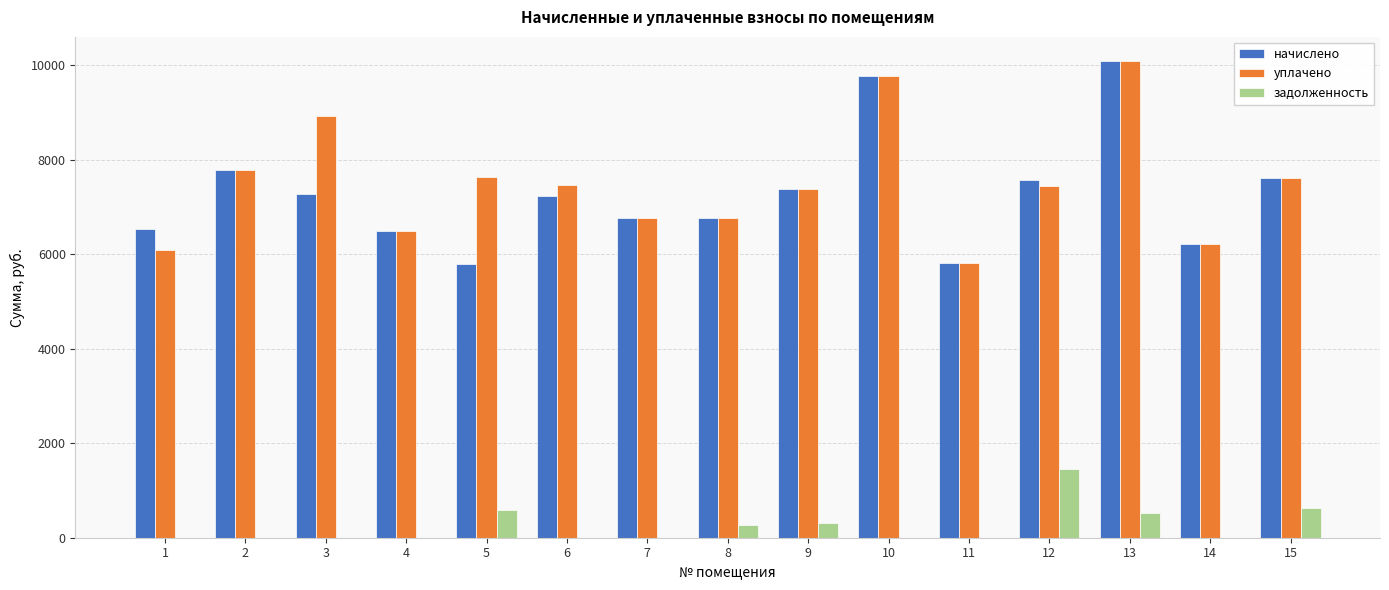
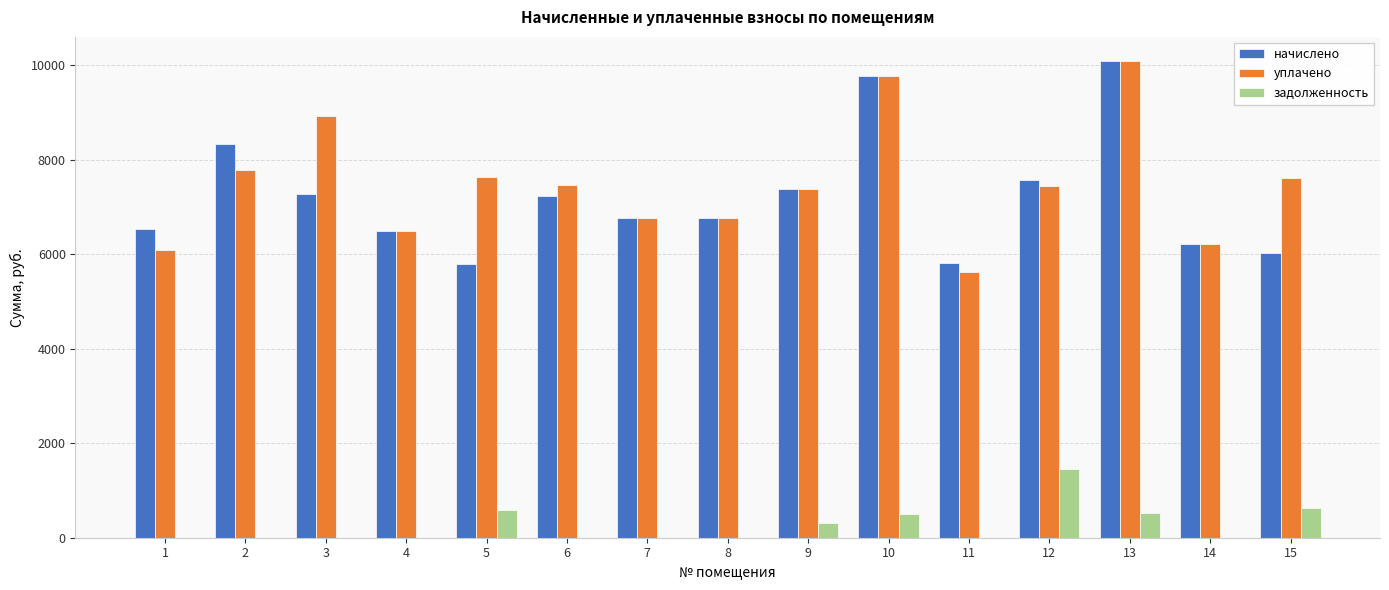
  {
    "начислено": {
      "1": 6500,
-     "2": 7800,
+     "2": 8300,
      "3": 7300,
      "4": 6500,
      "5": 5800,
      "6": 7200,
      "7": 6800,
      "8": 6800,
      "9": 7400,
      "10": 9800,
      "11": 5800,
      "12": 7600,
      "13": 10100,
      "14": 6200,
-     "15": 7600
+     "15": 6000
    },
    "уплачено": {
      "1": 6100,
      "2": 7800,
      "3": 8900,
      "4": 6500,
      "5": 7600,
      "6": 7500,
      "7": 6800,
      "8": 6800,
      "9": 7400,
      "10": 9800,
-     "11": 5800,
+     "11": 5600,
      "12": 7400,
      "13": 10100,
      "14": 6200,
      "15": 7600
    },
    "задолженность": {
      "1": 0,
      "2": 0,
      "3": 0,
      "4": 0,
      "5": 600,
      "6": 0,
      "7": 0,
-     "8": 300,
+     "8": 0,
      "9": 300,
-     "10": 0,
+     "10": 500,
      "11": 0,
      "12": 1500,
      "13": 500,
      "14": 0,
      "15": 600
    }
  }
